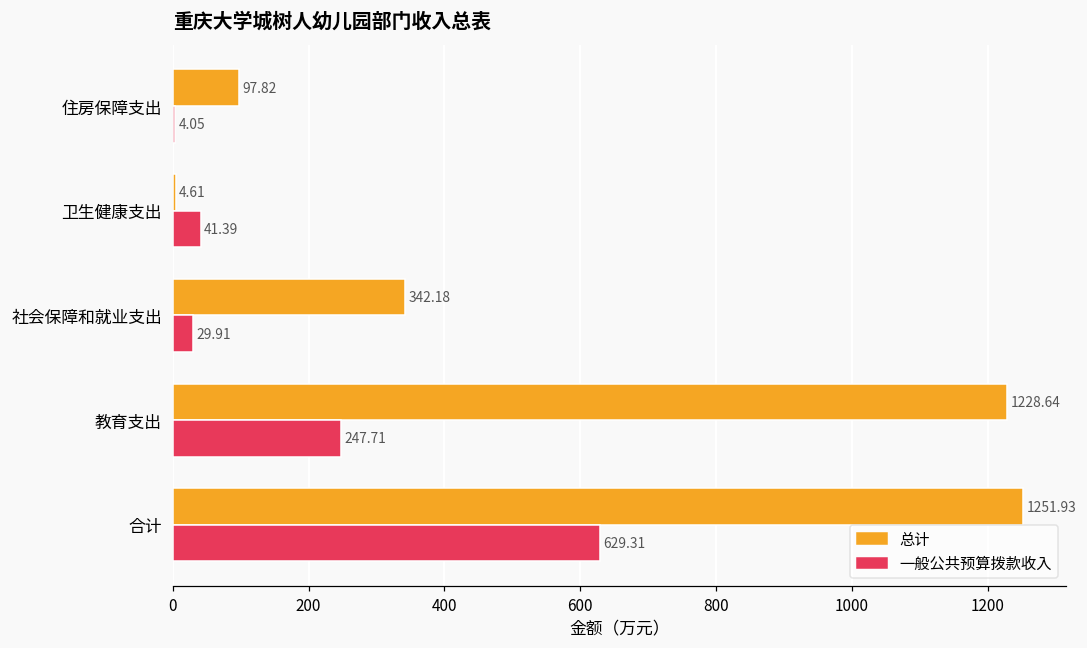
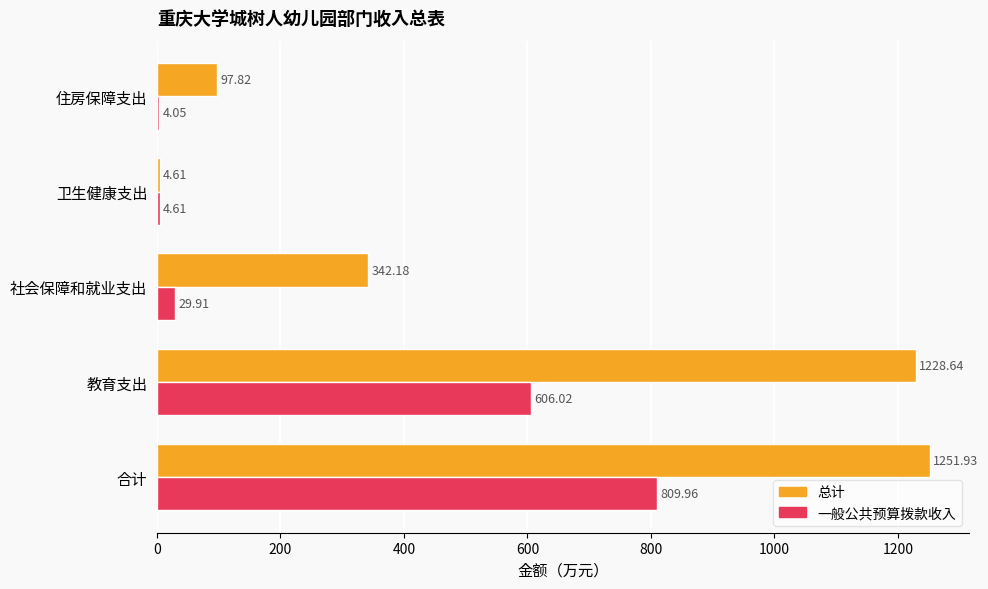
  {
    "总计": {
      "住房保障支出": 97.82,
      "卫生健康支出": 4.61,
      "社会保障和就业支出": 342.18,
      "教育支出": 1228.64,
      "合计": 1251.93
    },
    "一般公共预算拨款收入": {
      "住房保障支出": 4.05,
-     "卫生健康支出": 41.39,
+     "卫生健康支出": 4.61,
      "社会保障和就业支出": 29.91,
-     "教育支出": 247.71,
-     "合计": 629.31
+     "教育支出": 606.02,
+     "合计": 809.96
    }
  }
